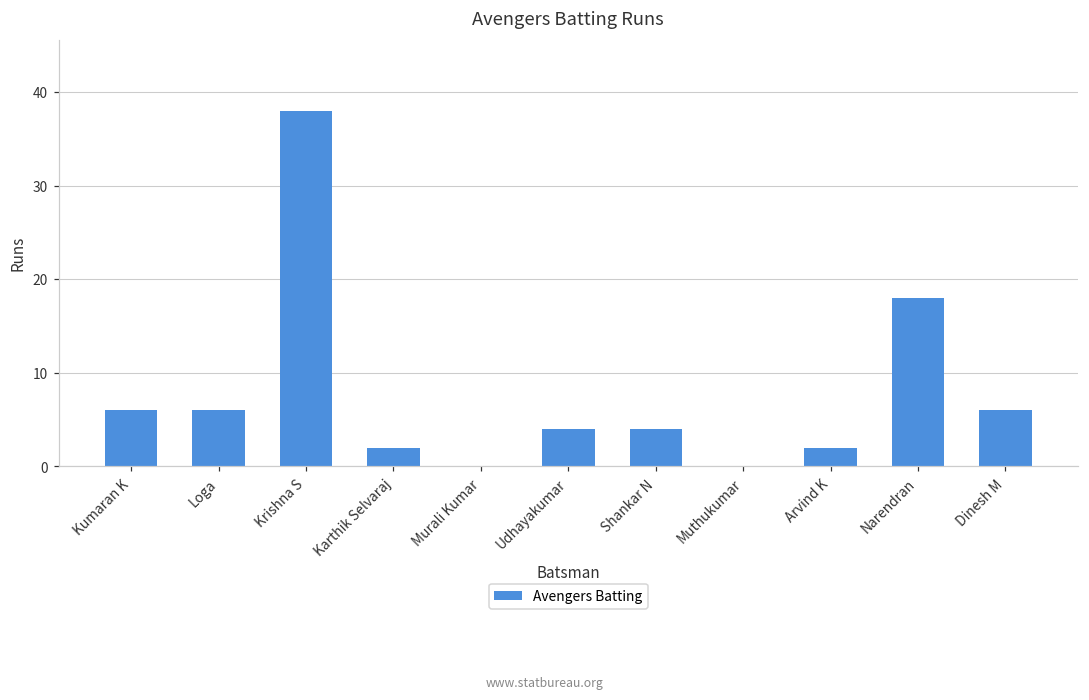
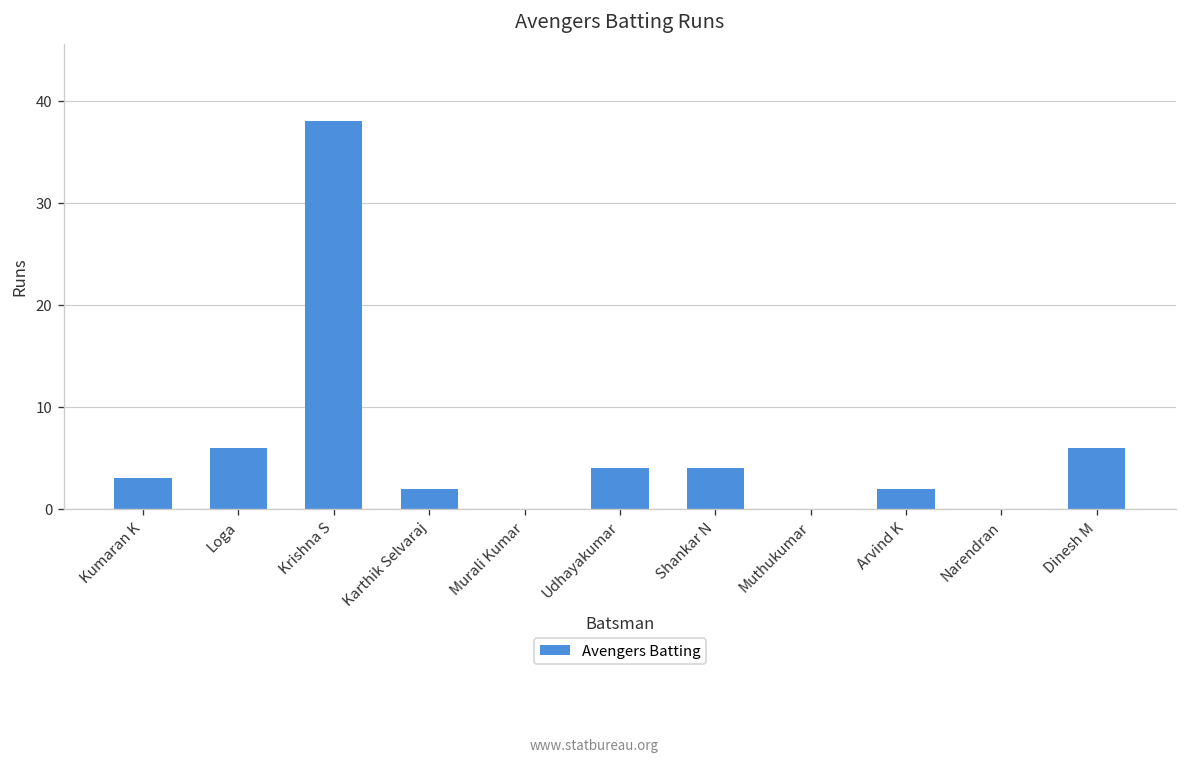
  {
-   "Kumaran K": 6,
+   "Kumaran K": 3,
    "Loga": 6,
    "Krishna S": 38,
    "Karthik Selvaraj": 2,
    "Murali Kumar": 0,
    "Udhayakumar": 4,
    "Shankar N": 4,
    "Muthukumar": 0,
    "Arvind K": 2,
-   "Narendran": 18,
+   "Narendran": 0,
    "Dinesh M": 6
  }
